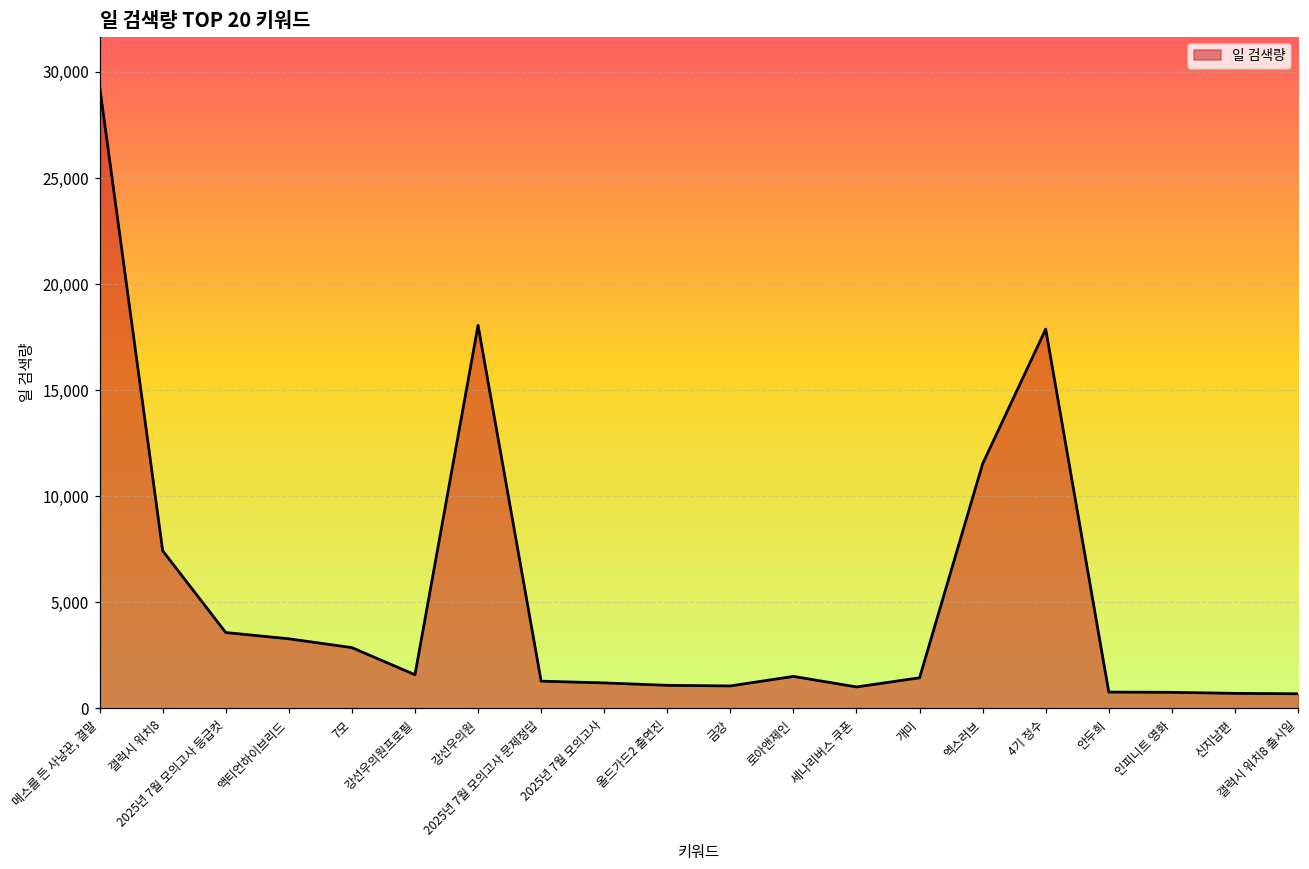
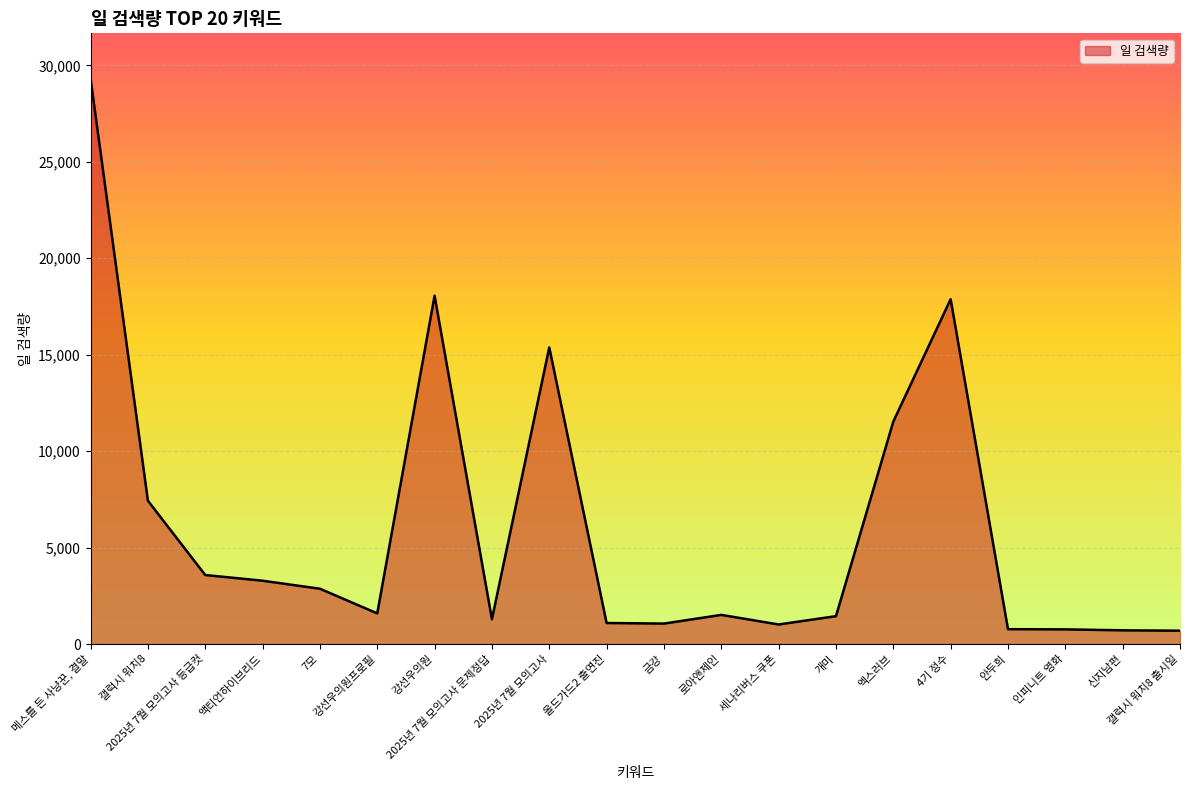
  {
    "메스를 든 사냥꾼, 결말": "29,300",
    "갤럭시 워치8": "7,400",
    "2025년 7월 모의고사 등급컷": "3,600",
    "액티언하이브리드": "3,300",
    "7모": "2,900",
    "강선우의원프로필": "1,600",
    "강선우의원": "18,100",
    "2025년 7월 모의고사 문제정답": "1,300",
-   "2025년 7월 모의고사": "1,200",
+   "2025년 7월 모의고사": "15,400",
    "올드가드2 출연진": "1,100",
    "금강": "1,100",
    "로아앤제인": "1,500",
    "세나리버스 쿠폰": "1,000",
    "개미": "1,400",
    "엑스러브": "11,500",
    "4기 정수": "17,900",
    "안두희": "800",
    "인피니트 영화": "800",
    "신지남편": "700",
    "갤럭시 워치8 출시일": "700"
  }
